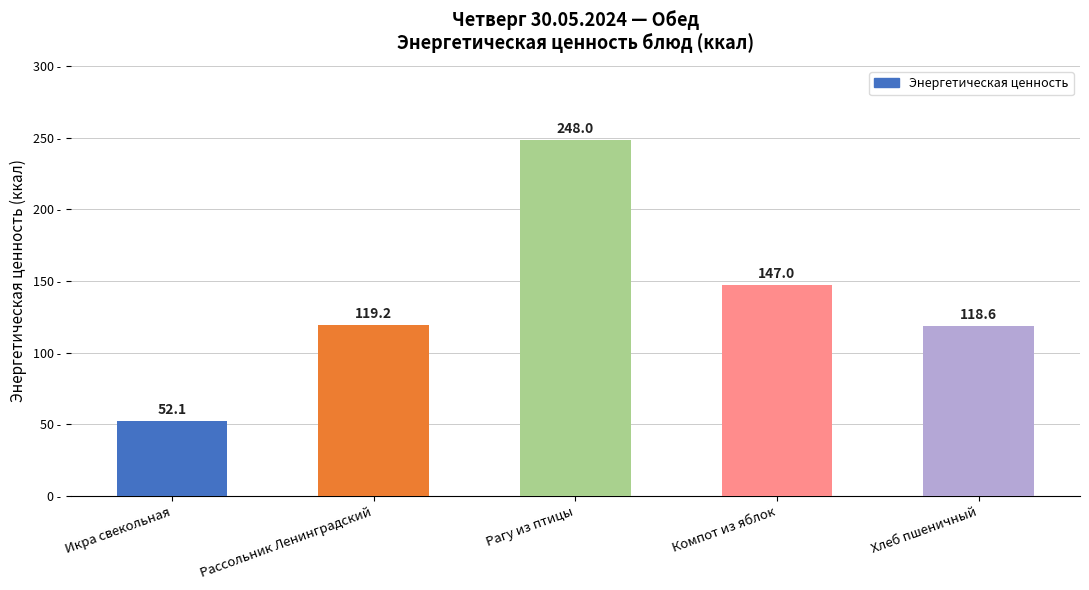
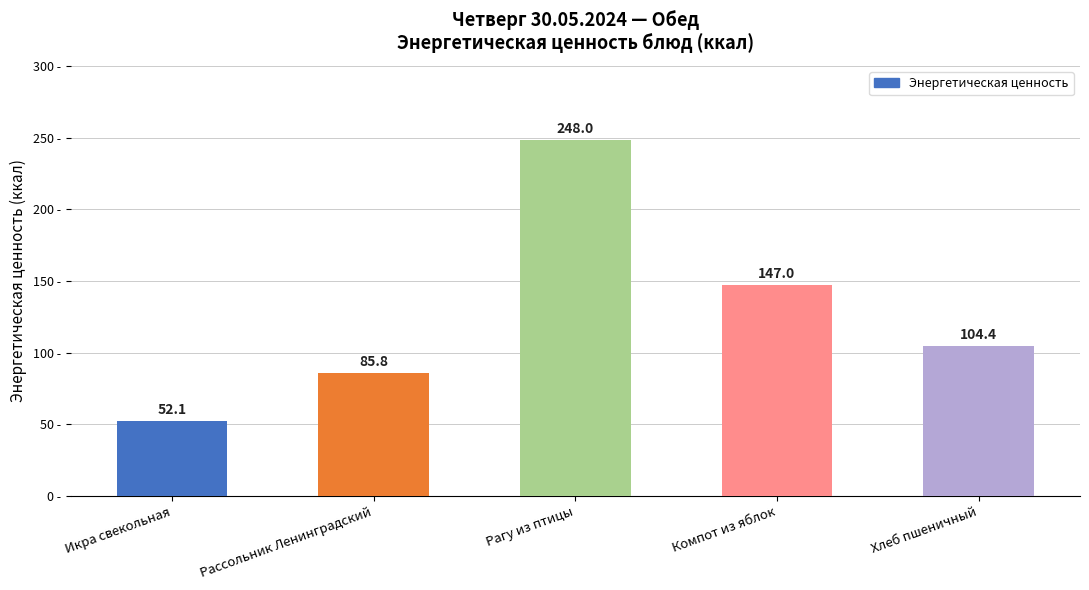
  {
    "Икра свекольная": 52.1,
-   "Рассольник Ленинградский": 119.2,
+   "Рассольник Ленинградский": 85.8,
    "Рагу из птицы": 248.0,
    "Компот из яблок": 147.0,
-   "Хлеб пшеничный": 118.6
+   "Хлеб пшеничный": 104.4
  }
